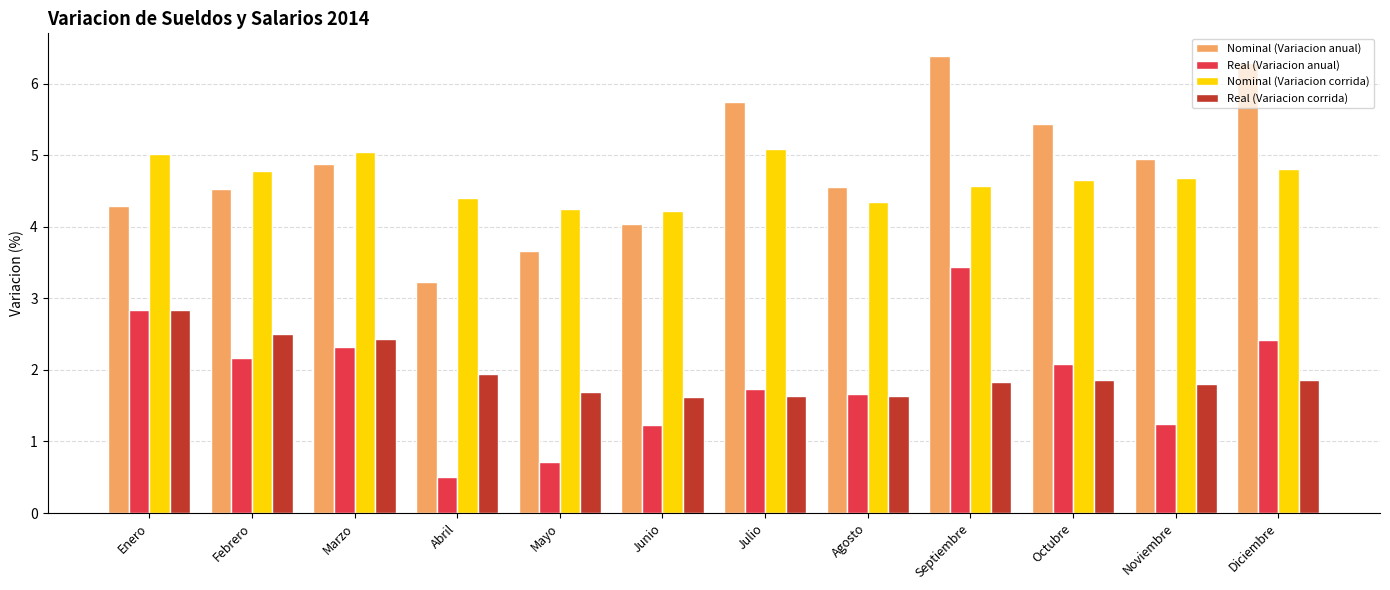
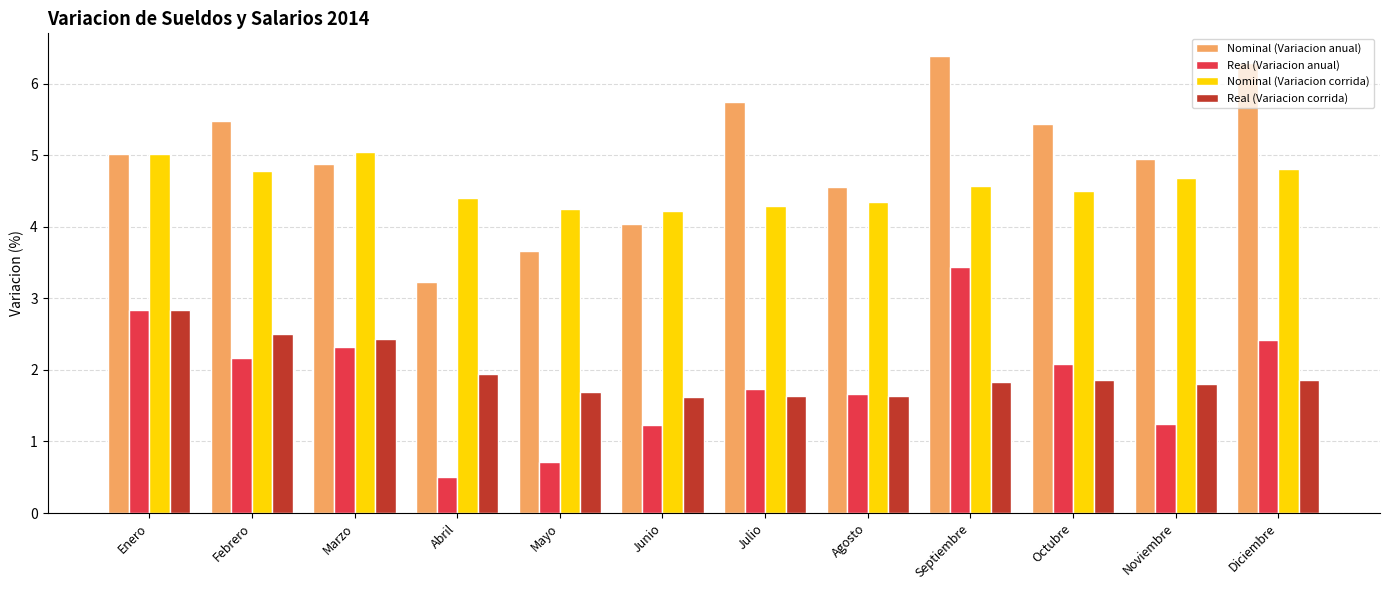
  {
    "Nominal (Variacion anual)": {
-     "Enero": 4.3,
-     "Febrero": 4.5,
+     "Enero": 5.0,
+     "Febrero": 5.5,
      "Marzo": 4.9,
      "Abril": 3.2,
      "Mayo": 3.7,
      "Junio": 4.0,
      "Julio": 5.8,
      "Agosto": 4.6,
      "Septiembre": 6.4,
      "Octubre": 5.4,
      "Noviembre": 4.9
    },
    "Nominal (Variacion corrida)": {
      "Enero": 5.0,
      "Febrero": 4.8,
      "Marzo": 5.0,
      "Abril": 4.4,
      "Mayo": 4.3,
      "Junio": 4.2,
-     "Julio": 5.1,
+     "Julio": 4.3,
      "Agosto": 4.3,
      "Septiembre": 4.6,
-     "Octubre": 4.7,
+     "Octubre": 4.5,
      "Noviembre": 4.7,
      "Diciembre": 4.8
    }
  }
